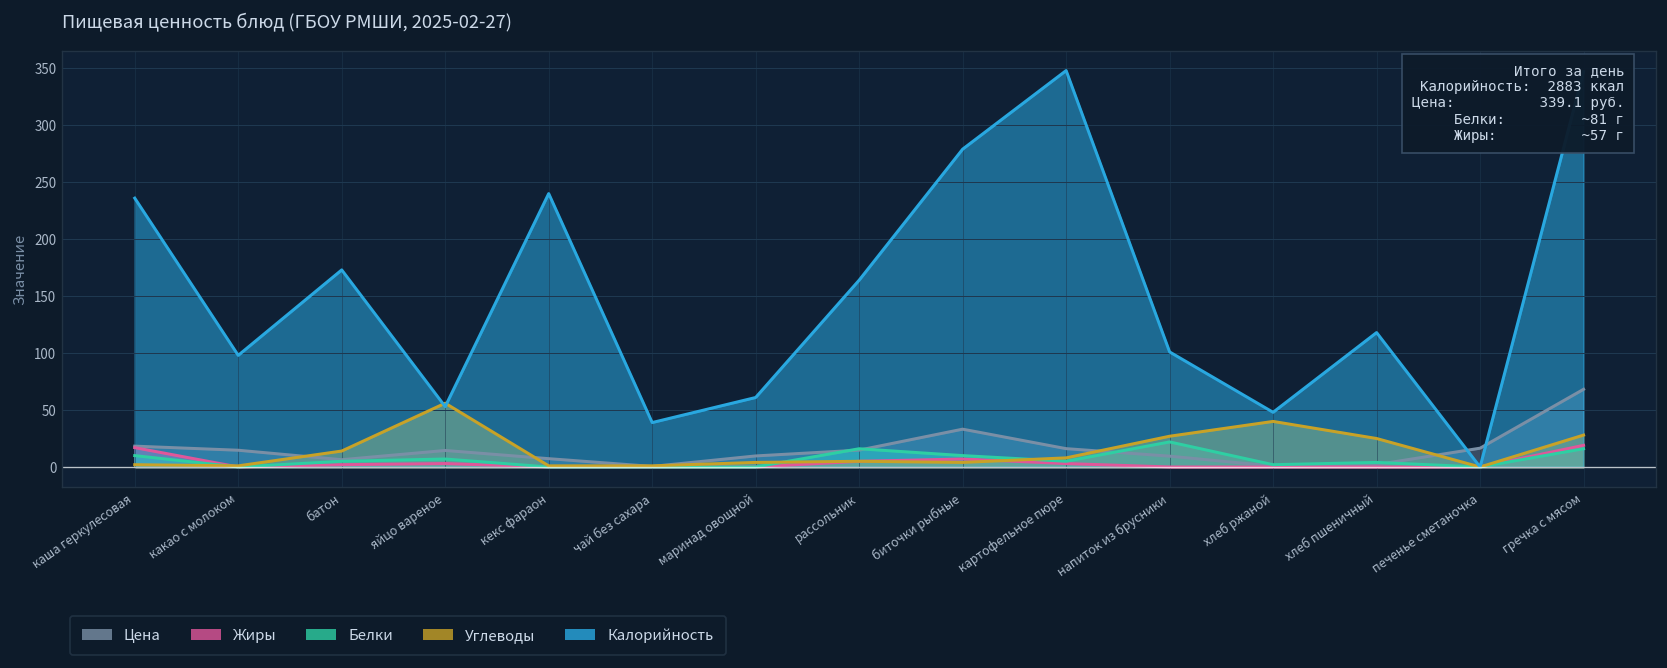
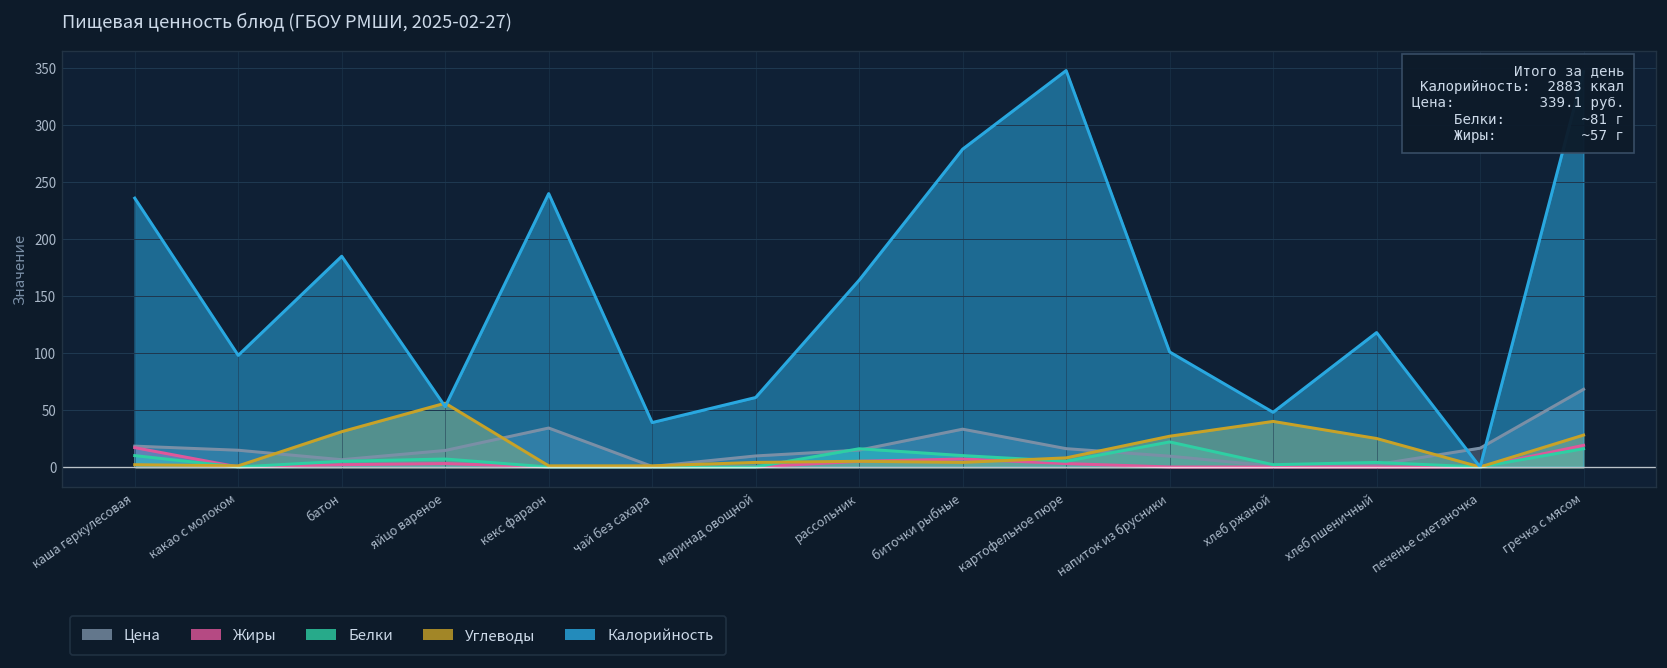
  {
    "Цена": {
      "какао с молоком": 10,
      "яйцо вареное": 10,
-     "кекс фараон": 10,
+     "кекс фараон": 30,
      "маринад овощной": 10,
      "биточки рыбные": 30,
      "картофельное пюре": 20,
      "напиток из брусники": 10,
      "печенье сметаночка": 20,
      "гречка с мясом": 70
    },
    "Жиры": {
      "батон": 0,
      "яйцо вареное": 0,
      "биточки рыбные": 10,
      "напиток из брусники": 0,
      "гречка с мясом": 20
    },
    "Белки": {
      "каша геркулесовая": 10,
      "яйцо вареное": 10,
      "биточки рыбные": 10,
      "напиток из брусники": 20,
      "гречка с мясом": 20
    },
    "Углеводы": {
      "каша геркулесовая": 0,
-     "батон": 10,
+     "батон": 30,
      "яйцо вареное": 60,
      "маринад овощной": 0,
      "биточки рыбные": 0,
      "картофельное пюре": 10,
      "напиток из брусники": 30,
      "хлеб ржаной": 40,
      "хлеб пшеничный": 30,
      "гречка с мясом": 30
    },
    "Калорийность": {
      "каша геркулесовая": 240,
      "какао с молоком": 100,
-     "батон": 170,
+     "батон": 190,
      "яйцо вареное": 50,
      "кекс фараон": 240,
      "чай без сахара": 40,
      "маринад овощной": 60,
      "рассольник": 160,
      "биточки рыбные": 280,
      "картофельное пюре": 350,
      "напиток из брусники": 100,
      "хлеб ржаной": 50,
      "хлеб пшеничный": 120
    }
  }
